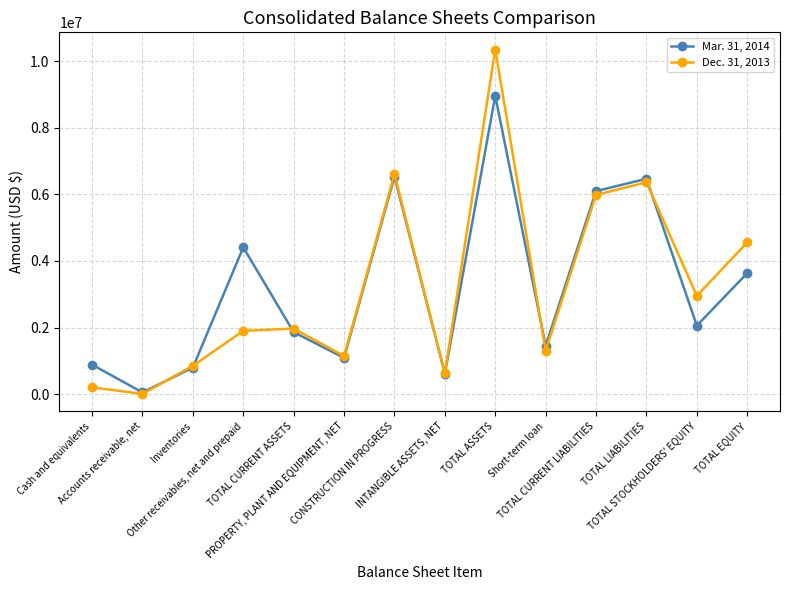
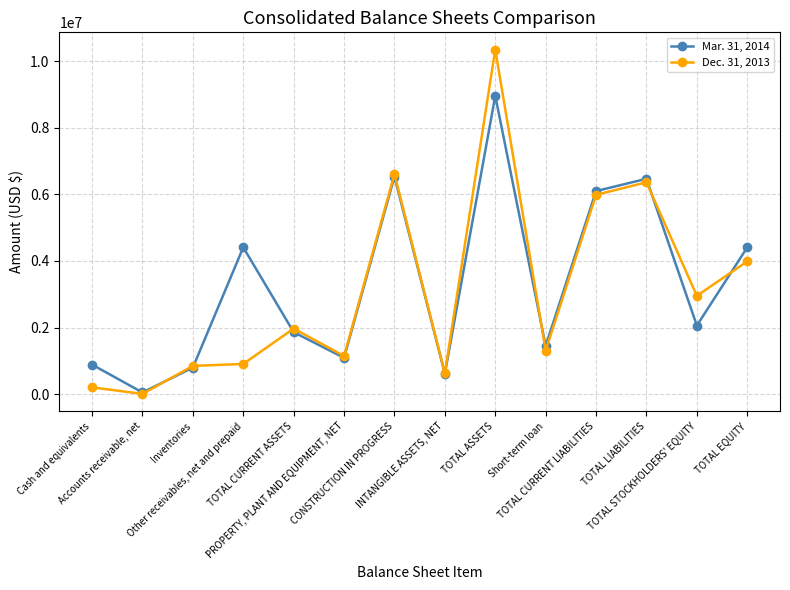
  {
    "Mar. 31, 2014": {
      "Cash and equivalents": 900000,
      "Other receivables, net and prepaid": 4400000,
      "TOTAL CURRENT ASSETS": 1900000,
      "TOTAL ASSETS": 9000000,
      "Short-term loan": 1400000,
      "TOTAL CURRENT LIABILITIES": 6100000,
      "TOTAL LIABILITIES": 6500000,
      "TOTAL STOCKHOLDERS' EQUITY": 2100000,
-     "TOTAL EQUITY": 3600000
+     "TOTAL EQUITY": 4400000
    },
    "Dec. 31, 2013": {
      "Cash and equivalents": 200000,
-     "Other receivables, net and prepaid": 1900000,
+     "Other receivables, net and prepaid": 900000,
      "TOTAL CURRENT ASSETS": 2000000,
      "TOTAL ASSETS": 10400000,
      "Short-term loan": 1300000,
      "TOTAL CURRENT LIABILITIES": 6000000,
      "TOTAL LIABILITIES": 6400000,
      "TOTAL STOCKHOLDERS' EQUITY": 3000000,
-     "TOTAL EQUITY": 4600000
+     "TOTAL EQUITY": 4000000
    }
  }
